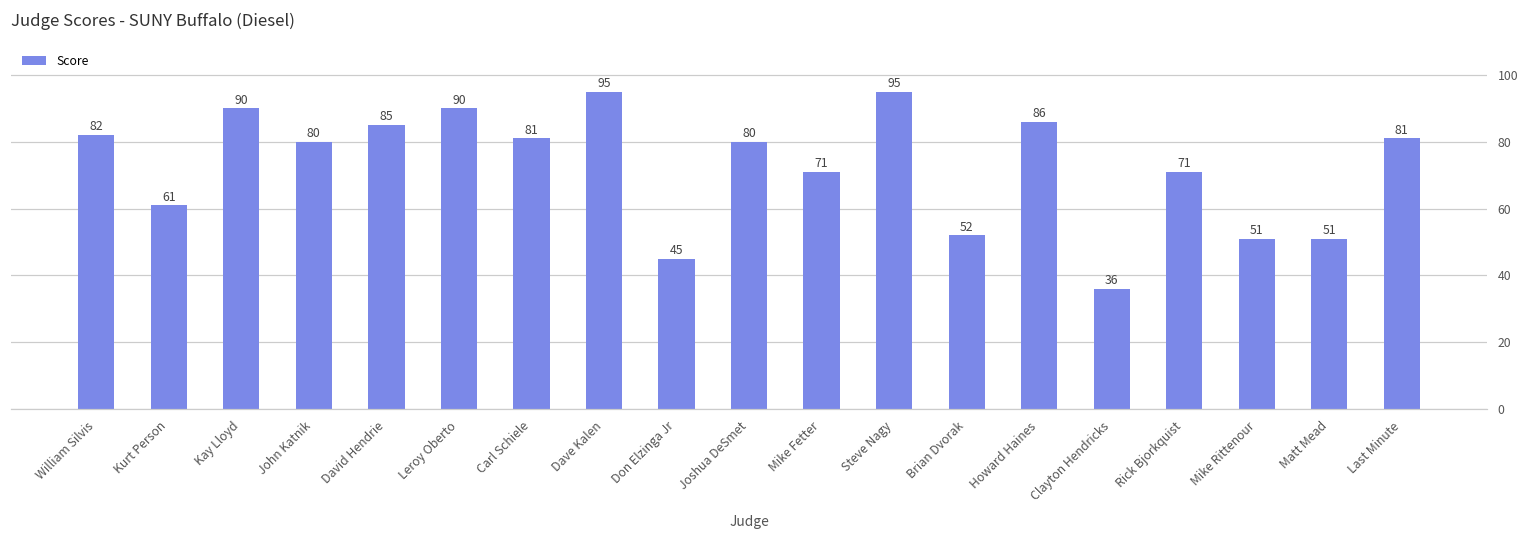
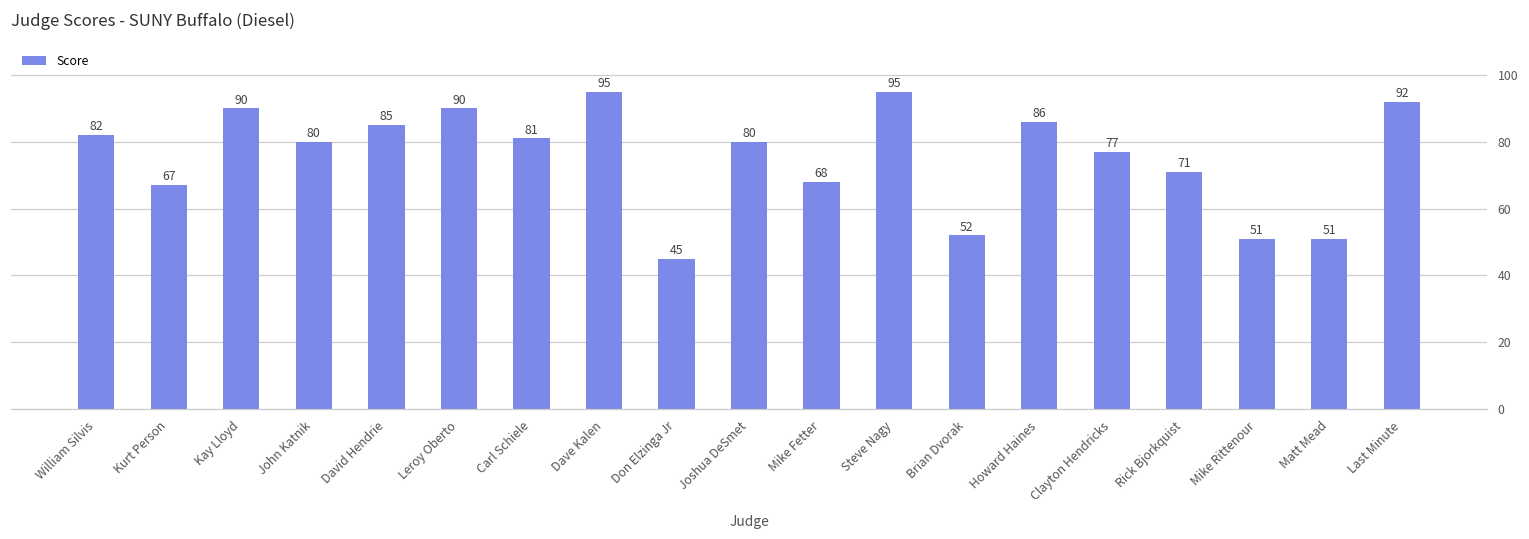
  {
    "William Silvis": 82,
-   "Kurt Person": 61,
+   "Kurt Person": 67,
    "Kay Lloyd": 90,
    "John Katnik": 80,
    "David Hendrie": 85,
    "Leroy Oberto": 90,
    "Carl Schiele": 81,
    "Dave Kalen": 95,
    "Don Elzinga Jr": 45,
    "Joshua DeSmet": 80,
-   "Mike Fetter": 71,
+   "Mike Fetter": 68,
    "Steve Nagy": 95,
    "Brian Dvorak": 52,
    "Howard Haines": 86,
-   "Clayton Hendricks": 36,
+   "Clayton Hendricks": 77,
    "Rick Bjorkquist": 71,
    "Mike Rittenour": 51,
    "Matt Mead": 51,
-   "Last Minute": 81
+   "Last Minute": 92
  }
